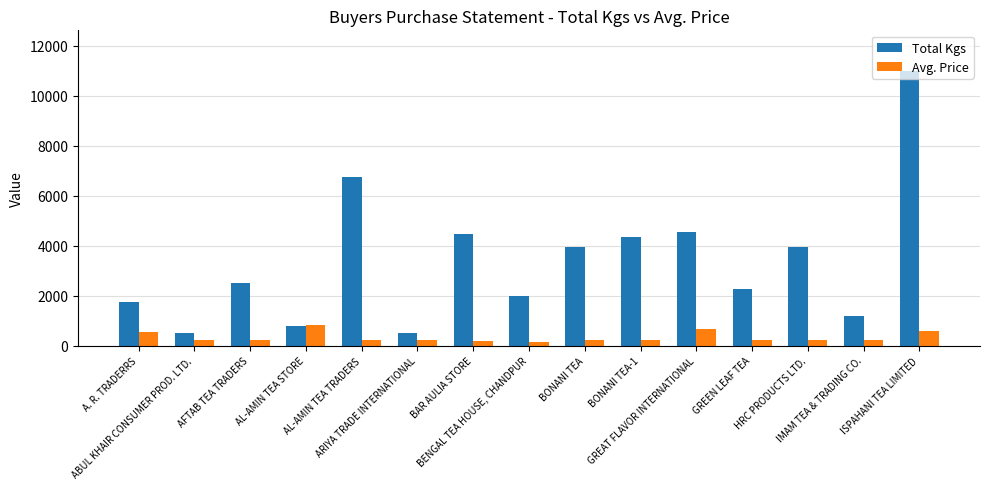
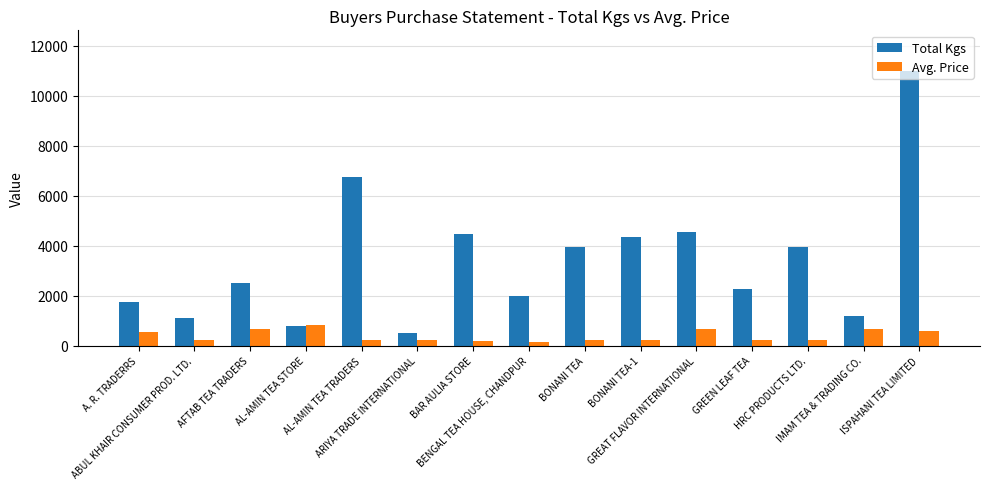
  {
    "Total Kgs": {
      "A. R. TRADERRS": 1700,
-     "ABUL KHAIR CONSUMER PROD. LTD.": 500,
+     "ABUL KHAIR CONSUMER PROD. LTD.": 1100,
      "AFTAB TEA TRADERS": 2500,
      "AL-AMIN TEA STORE": 800,
      "AL-AMIN TEA TRADERS": 6700,
      "ARIYA TRADE INTERNATIONAL": 500,
      "BAR AULIA STORE": 4500,
      "BENGAL TEA HOUSE, CHANDPUR": 2000,
      "BONANI TEA": 3900,
      "BONANI TEA-1": 4400,
      "GREAT FLAVOR INTERNATIONAL": 4500,
      "GREEN LEAF TEA": 2300,
      "HRC PRODUCTS LTD.": 4000,
      "IMAM TEA & TRADING CO.": 1200
    },
    "Avg. Price": {
      "A. R. TRADERRS": 500,
      "ABUL KHAIR CONSUMER PROD. LTD.": 200,
-     "AFTAB TEA TRADERS": 200,
+     "AFTAB TEA TRADERS": 700,
      "AL-AMIN TEA STORE": 800,
      "AL-AMIN TEA TRADERS": 200,
      "ARIYA TRADE INTERNATIONAL": 200,
      "BAR AULIA STORE": 200,
      "BENGAL TEA HOUSE, CHANDPUR": 100,
      "BONANI TEA": 200,
      "BONANI TEA-1": 200,
      "GREAT FLAVOR INTERNATIONAL": 700,
      "GREEN LEAF TEA": 200,
      "HRC PRODUCTS LTD.": 200,
-     "IMAM TEA & TRADING CO.": 200,
+     "IMAM TEA & TRADING CO.": 700,
      "ISPAHANI TEA LIMITED": 600
    }
  }
